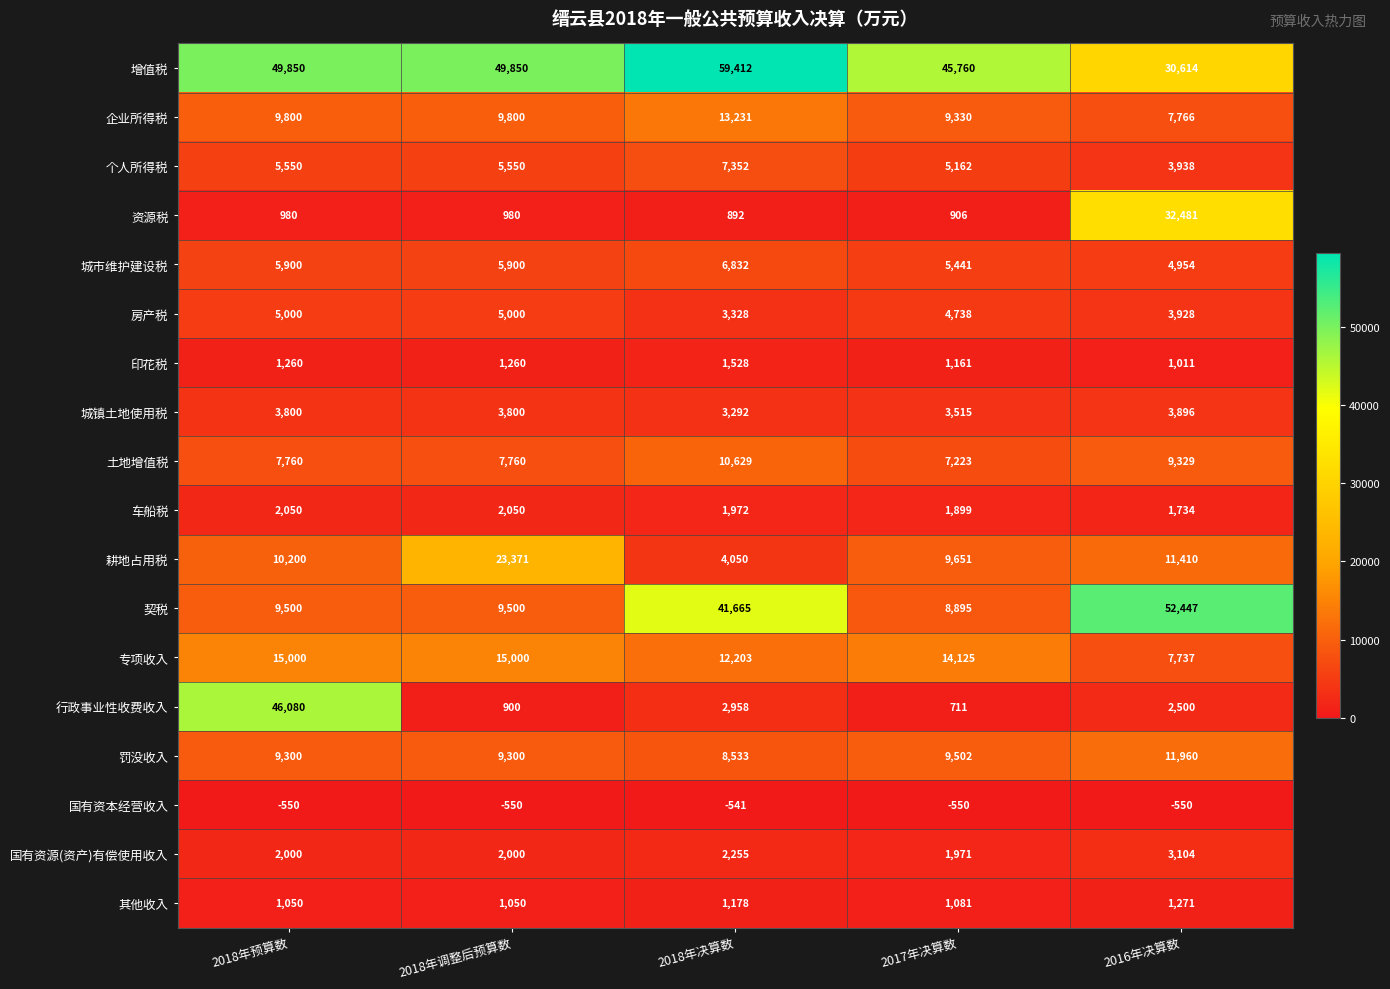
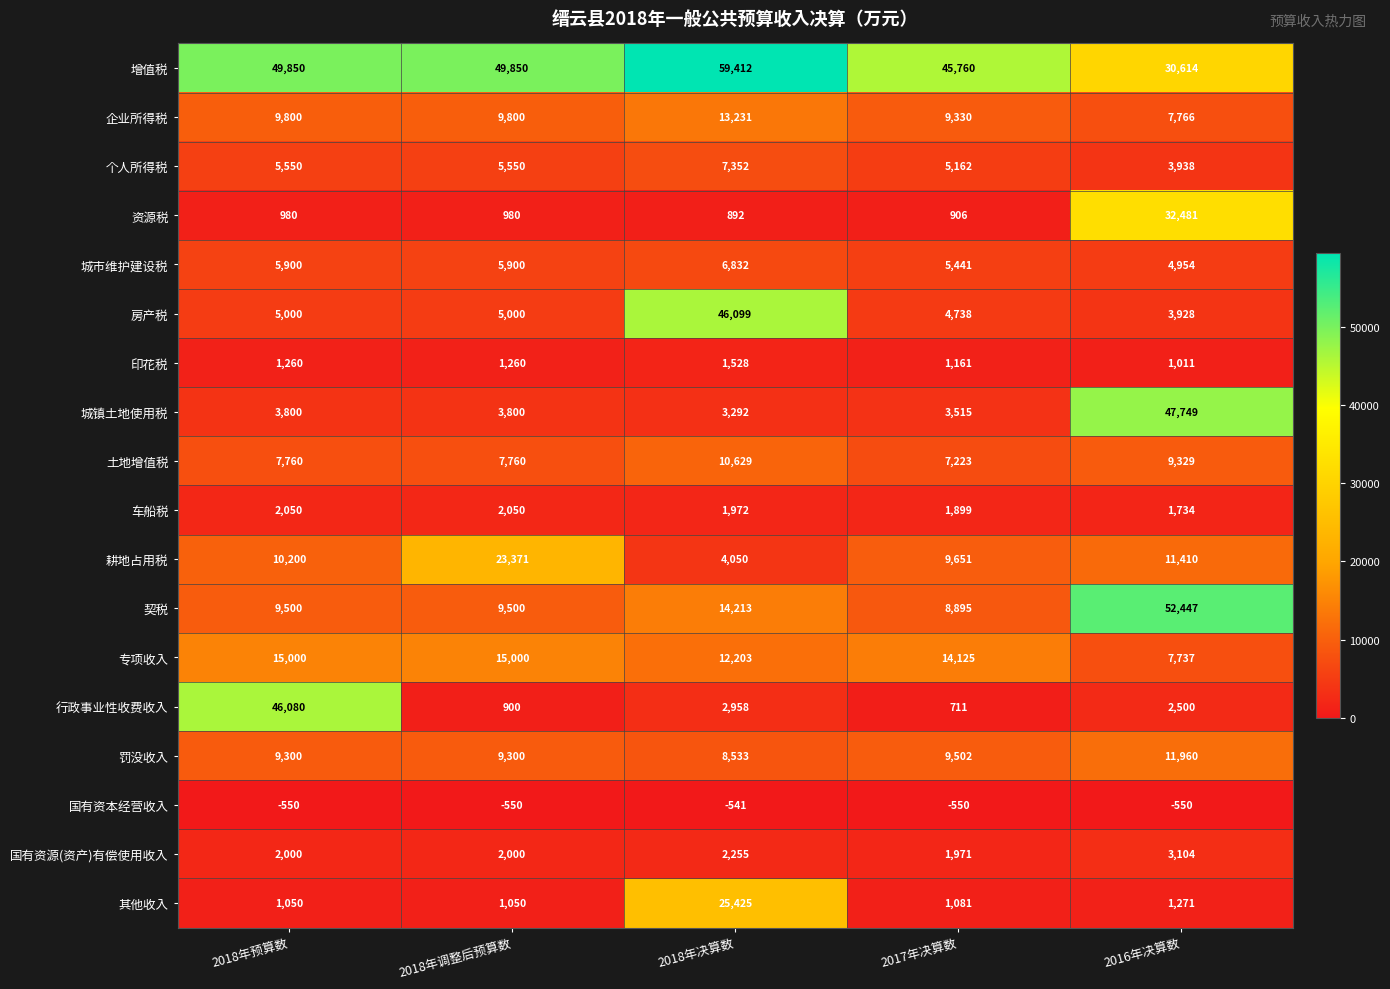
  {
    "增值税": {
      "2018年预算数": "49,850",
      "2018年调整后预算数": "49,850",
      "2018年决算数": "59,412",
      "2017年决算数": "45,760",
      "2016年决算数": "30,614"
    },
    "企业所得税": {
      "2018年预算数": "9,800",
      "2018年调整后预算数": "9,800",
      "2018年决算数": "13,231",
      "2017年决算数": "9,330",
      "2016年决算数": "7,766"
    },
    "个人所得税": {
      "2018年预算数": "5,550",
      "2018年调整后预算数": "5,550",
      "2018年决算数": "7,352",
      "2017年决算数": "5,162",
      "2016年决算数": "3,938"
    },
    "资源税": {
      "2018年预算数": "980",
      "2018年调整后预算数": "980",
      "2018年决算数": "892",
      "2017年决算数": "906",
      "2016年决算数": "32,481"
    },
    "城市维护建设税": {
      "2018年预算数": "5,900",
      "2018年调整后预算数": "5,900",
      "2018年决算数": "6,832",
      "2017年决算数": "5,441",
      "2016年决算数": "4,954"
    },
    "房产税": {
      "2018年预算数": "5,000",
      "2018年调整后预算数": "5,000",
-     "2018年决算数": "3,328",
+     "2018年决算数": "46,099",
      "2017年决算数": "4,738",
      "2016年决算数": "3,928"
    },
    "印花税": {
      "2018年预算数": "1,260",
      "2018年调整后预算数": "1,260",
      "2018年决算数": "1,528",
      "2017年决算数": "1,161",
      "2016年决算数": "1,011"
    },
    "城镇土地使用税": {
      "2018年预算数": "3,800",
      "2018年调整后预算数": "3,800",
      "2018年决算数": "3,292",
      "2017年决算数": "3,515",
-     "2016年决算数": "3,896"
+     "2016年决算数": "47,749"
    },
    "土地增值税": {
      "2018年预算数": "7,760",
      "2018年调整后预算数": "7,760",
      "2018年决算数": "10,629",
      "2017年决算数": "7,223",
      "2016年决算数": "9,329"
    },
    "车船税": {
      "2018年预算数": "2,050",
      "2018年调整后预算数": "2,050",
      "2018年决算数": "1,972",
      "2017年决算数": "1,899",
      "2016年决算数": "1,734"
    },
    "耕地占用税": {
      "2018年预算数": "10,200",
      "2018年调整后预算数": "23,371",
      "2018年决算数": "4,050",
      "2017年决算数": "9,651",
      "2016年决算数": "11,410"
    },
    "契税": {
      "2018年预算数": "9,500",
      "2018年调整后预算数": "9,500",
-     "2018年决算数": "41,665",
+     "2018年决算数": "14,213",
      "2017年决算数": "8,895",
      "2016年决算数": "52,447"
    },
    "专项收入": {
      "2018年预算数": "15,000",
      "2018年调整后预算数": "15,000",
      "2018年决算数": "12,203",
      "2017年决算数": "14,125",
      "2016年决算数": "7,737"
    },
    "行政事业性收费收入": {
      "2018年预算数": "46,080",
      "2018年调整后预算数": "900",
      "2018年决算数": "2,958",
      "2017年决算数": "711",
      "2016年决算数": "2,500"
    },
    "罚没收入": {
      "2018年预算数": "9,300",
      "2018年调整后预算数": "9,300",
      "2018年决算数": "8,533",
      "2017年决算数": "9,502",
      "2016年决算数": "11,960"
    },
    "国有资本经营收入": {
      "2018年预算数": "-550",
      "2018年调整后预算数": "-550",
      "2018年决算数": "-541",
      "2017年决算数": "-550",
      "2016年决算数": "-550"
    },
    "国有资源(资产)有偿使用收入": {
      "2018年预算数": "2,000",
      "2018年调整后预算数": "2,000",
      "2018年决算数": "2,255",
      "2017年决算数": "1,971",
      "2016年决算数": "3,104"
    },
    "其他收入": {
      "2018年预算数": "1,050",
      "2018年调整后预算数": "1,050",
-     "2018年决算数": "1,178",
+     "2018年决算数": "25,425",
      "2017年决算数": "1,081",
      "2016年决算数": "1,271"
    }
  }
